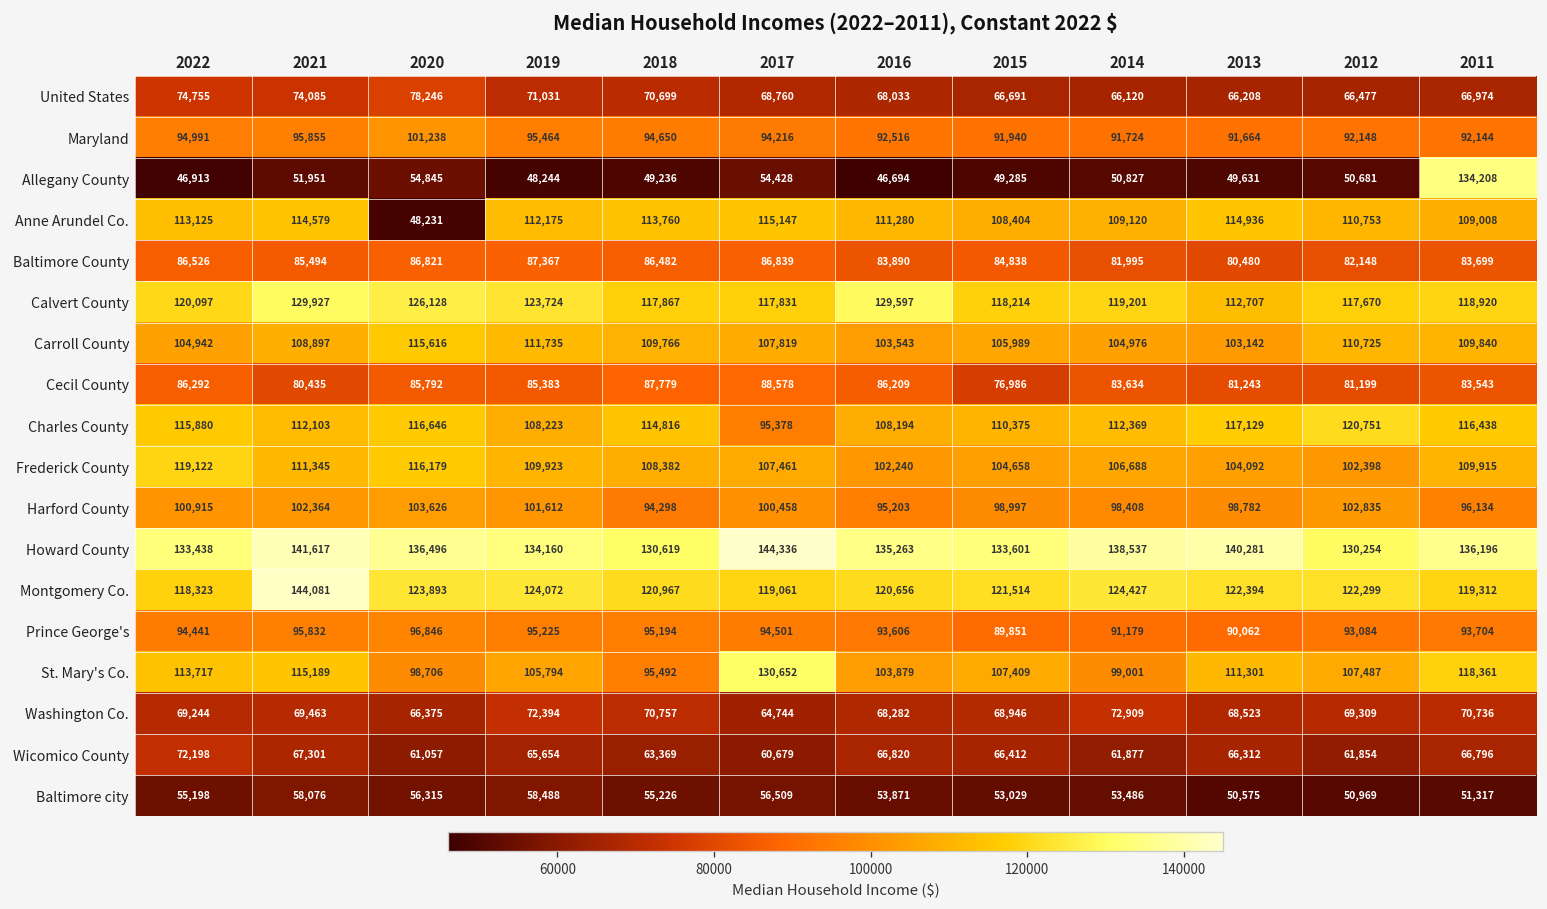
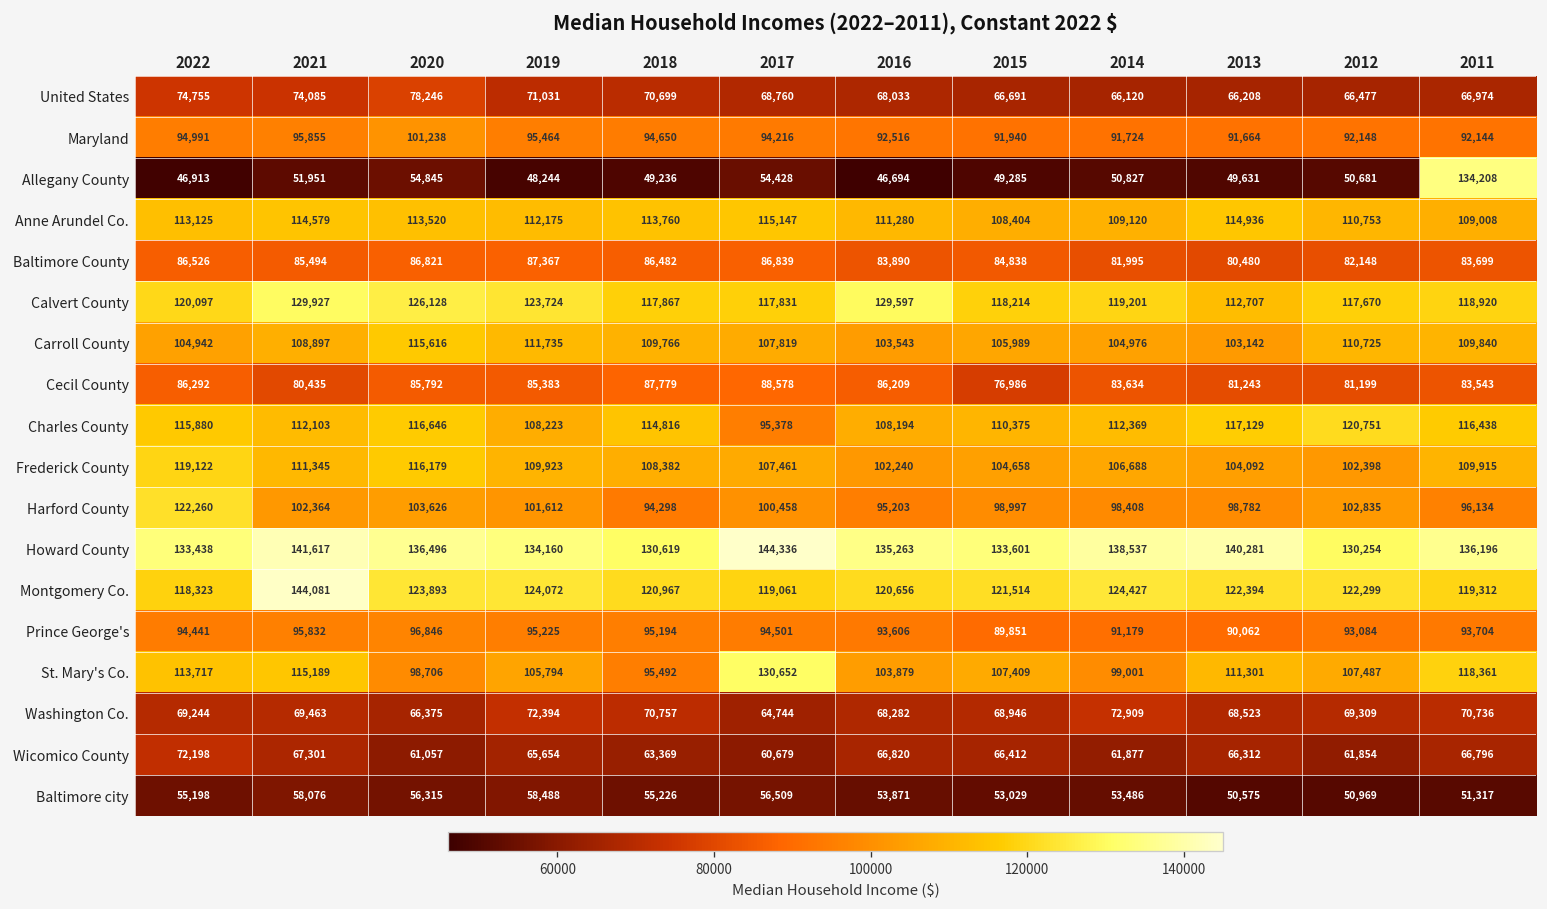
  {
    "Anne Arundel Co.": {
      "2022": "113,125",
      "2021": "114,579",
-     "2020": "48,231",
+     "2020": "113,520",
      "2019": "112,175",
      "2018": "113,760",
      "2017": "115,147",
      "2016": "111,280",
      "2015": "108,404",
      "2014": "109,120",
      "2013": "114,936",
      "2012": "110,753",
      "2011": "109,008"
    },
    "Harford County": {
-     "2022": "100,915",
+     "2022": "122,260",
      "2021": "102,364",
      "2020": "103,626",
      "2019": "101,612",
      "2018": "94,298",
      "2017": "100,458",
      "2016": "95,203",
      "2015": "98,997",
      "2014": "98,408",
      "2013": "98,782",
      "2012": "102,835",
      "2011": "96,134"
    }
  }
